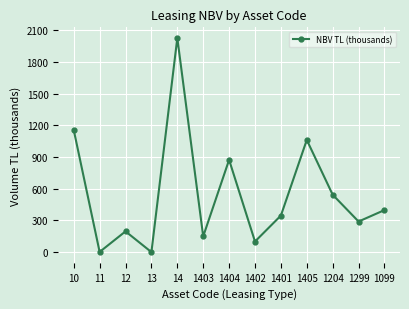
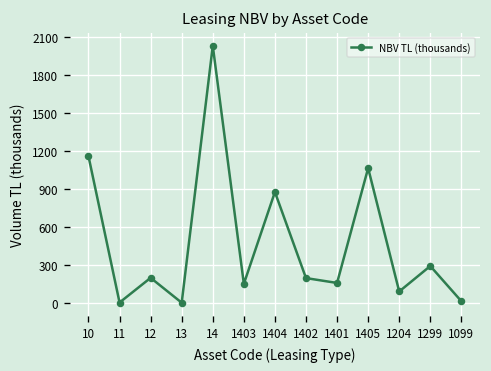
  {
    "10": 1160,
    "11": 0,
    "12": 200,
    "13": 0,
    "14": 2030,
    "1403": 150,
    "1404": 870,
-   "1402": 100,
-   "1401": 350,
+   "1402": 190,
+   "1401": 160,
    "1405": 1060,
-   "1204": 540,
+   "1204": 90,
    "1299": 290,
-   "1099": 400
+   "1099": 10
  }
